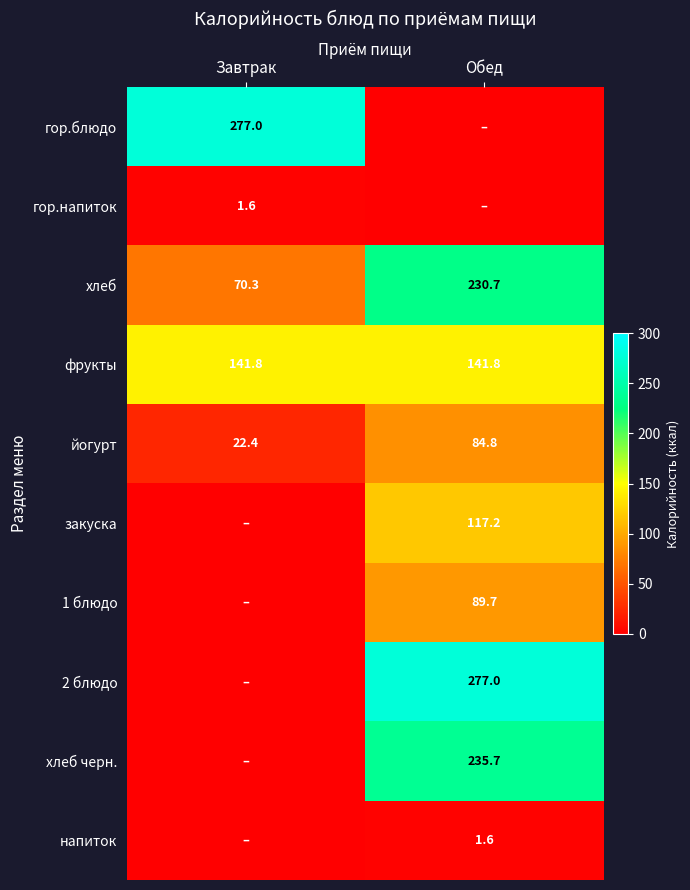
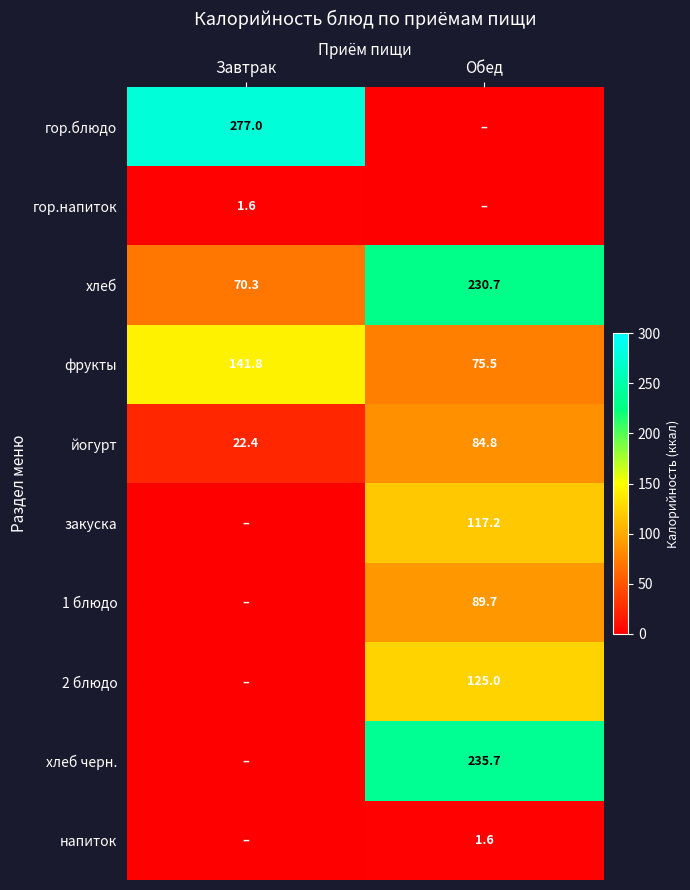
  {
    "гор.блюдо": {
      "Завтрак": 277.0
    },
    "гор.напиток": {
      "Завтрак": 1.6
    },
    "хлеб": {
      "Завтрак": 70.3,
      "Обед": 230.7
    },
    "фрукты": {
      "Завтрак": 141.8,
-     "Обед": 141.8
+     "Обед": 75.5
    },
    "йогурт": {
      "Завтрак": 22.4,
      "Обед": 84.8
    },
    "закуска": {
      "Обед": 117.2
    },
    "1 блюдо": {
      "Обед": 89.7
    },
    "2 блюдо": {
-     "Обед": 277.0
+     "Обед": 125.0
    },
    "хлеб черн.": {
      "Обед": 235.7
    },
    "напиток": {
      "Обед": 1.6
    }
  }
